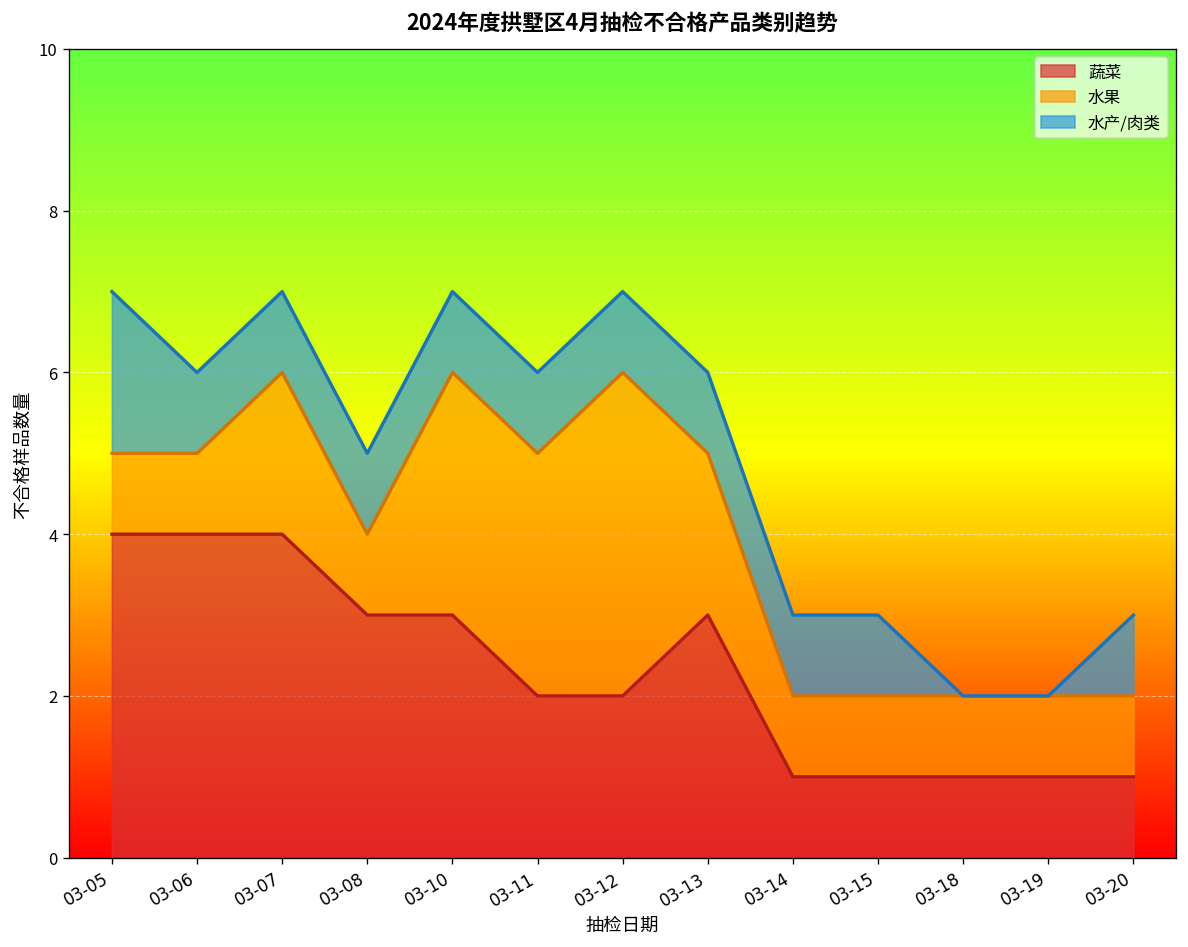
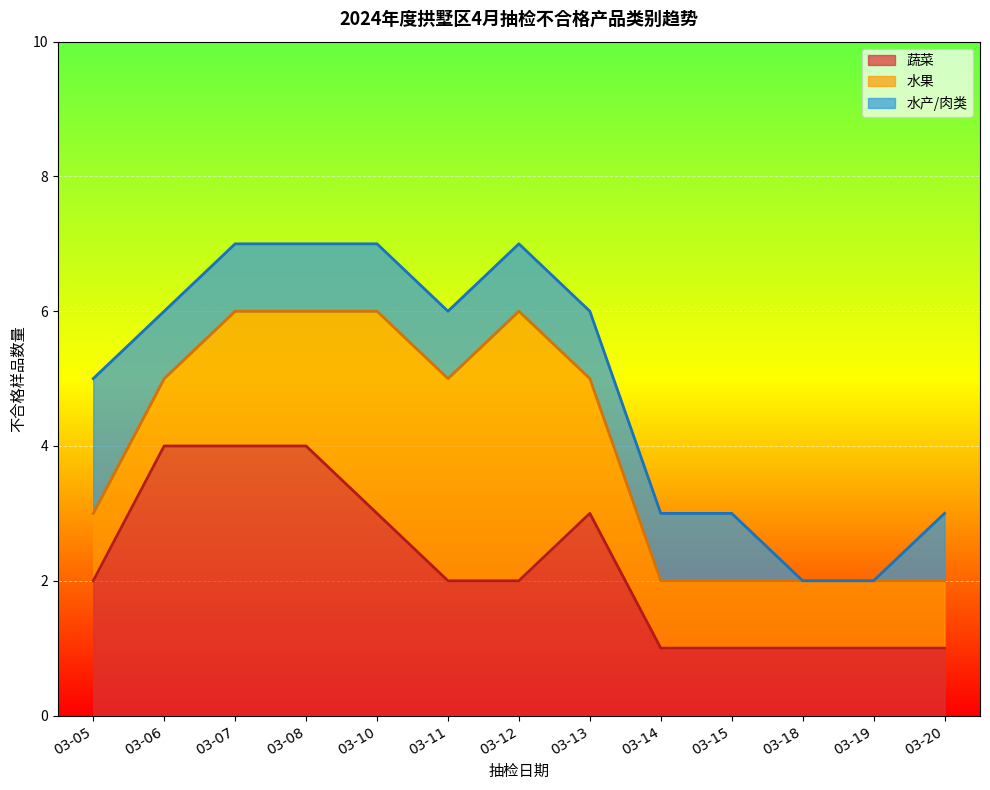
  {
    "蔬菜": {
-     "03-05": 4,
+     "03-05": 2,
      "03-06": 4,
      "03-07": 4,
-     "03-08": 3,
+     "03-08": 4,
      "03-10": 3,
      "03-11": 2,
      "03-12": 2,
      "03-13": 3,
      "03-14": 1,
      "03-15": 1,
      "03-18": 1,
      "03-19": 1,
      "03-20": 1
    },
    "水果": {
      "03-05": 1,
      "03-06": 1,
      "03-07": 2,
-     "03-08": 1,
+     "03-08": 2,
      "03-10": 3,
      "03-11": 3,
      "03-12": 4,
      "03-13": 2,
      "03-14": 1,
      "03-15": 1,
      "03-20": 1
    },
    "水产/肉类": {
      "03-05": 2,
      "03-06": 1,
      "03-07": 1,
      "03-08": 1,
      "03-10": 1,
      "03-11": 1,
      "03-12": 1,
      "03-13": 1,
      "03-14": 1,
      "03-15": 1,
      "03-20": 1
    }
  }
